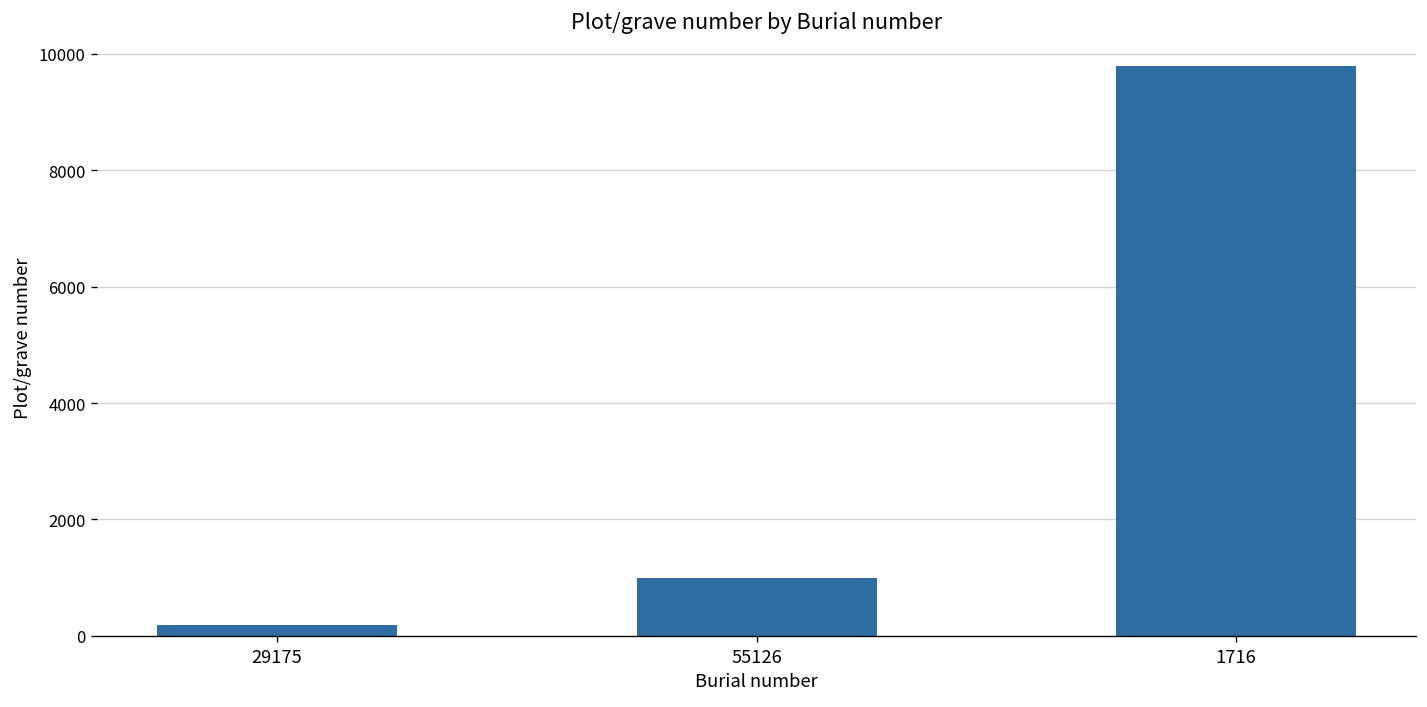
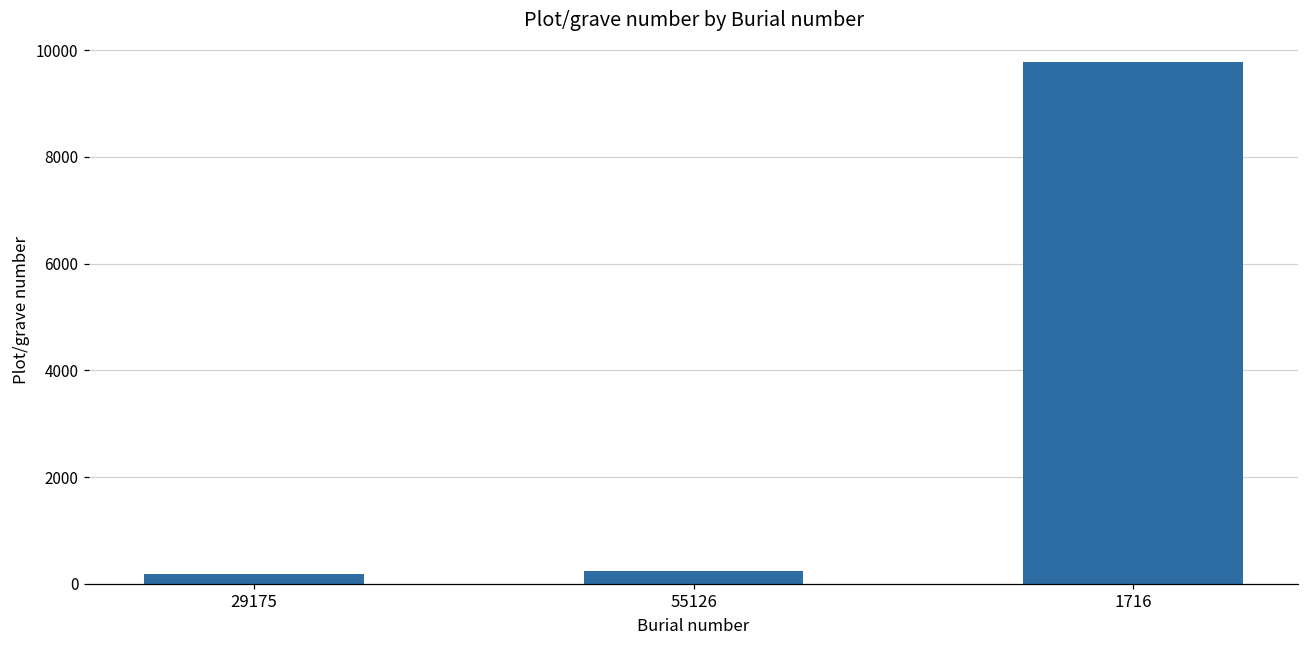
  {
    "29175": 200,
-   "55126": 1000,
+   "55126": 200,
    "1716": 9800
  }
